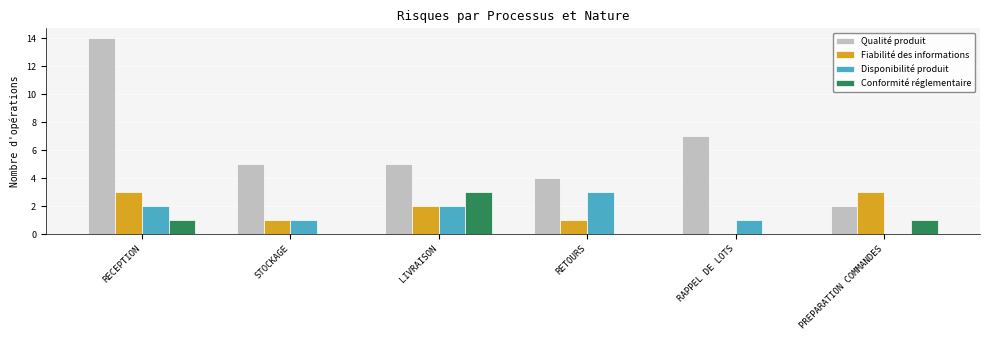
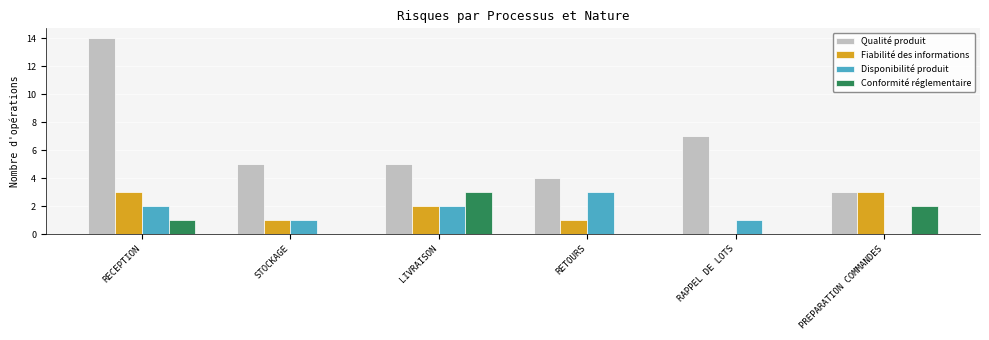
  {
    "Qualité produit": {
      "RECEPTION": 14,
      "STOCKAGE": 5,
      "LIVRAISON": 5,
      "RETOURS": 4,
      "RAPPEL DE LOTS": 7,
-     "PREPARATION COMMANDES": 2
+     "PREPARATION COMMANDES": 3
    },
    "Fiabilité des informations": {
      "RECEPTION": 3,
      "STOCKAGE": 1,
      "LIVRAISON": 2,
      "RETOURS": 1,
      "RAPPEL DE LOTS": 0,
      "PREPARATION COMMANDES": 3
    },
    "Disponibilité produit": {
      "RECEPTION": 2,
      "STOCKAGE": 1,
      "LIVRAISON": 2,
      "RETOURS": 3,
      "RAPPEL DE LOTS": 1,
      "PREPARATION COMMANDES": 0
    },
    "Conformité réglementaire": {
      "RECEPTION": 1,
      "STOCKAGE": 0,
      "LIVRAISON": 3,
      "RETOURS": 0,
      "RAPPEL DE LOTS": 0,
-     "PREPARATION COMMANDES": 1
+     "PREPARATION COMMANDES": 2
    }
  }
